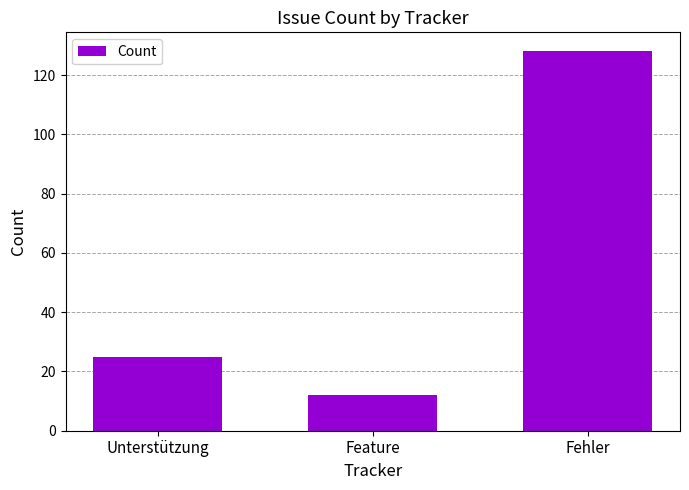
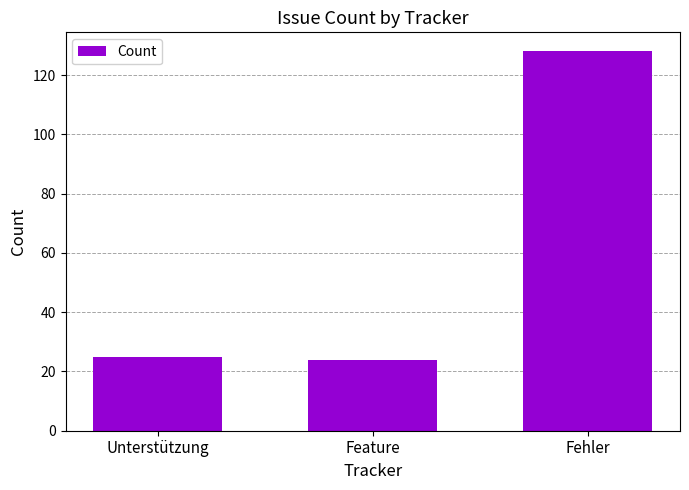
  {
    "Unterstützung": 25,
-   "Feature": 12,
+   "Feature": 24,
    "Fehler": 128
  }
